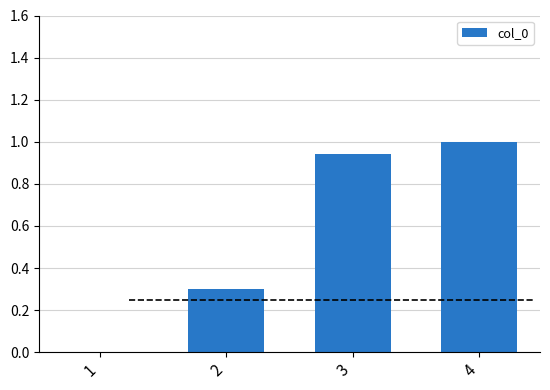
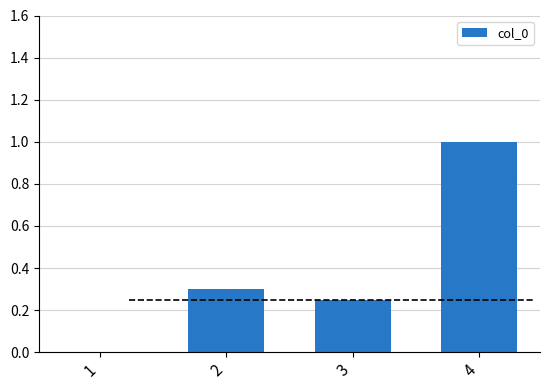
  {
    "1": 0.00,
    "2": 0.30,
-   "3": 0.94,
+   "3": 0.25,
    "4": 1.00
  }
